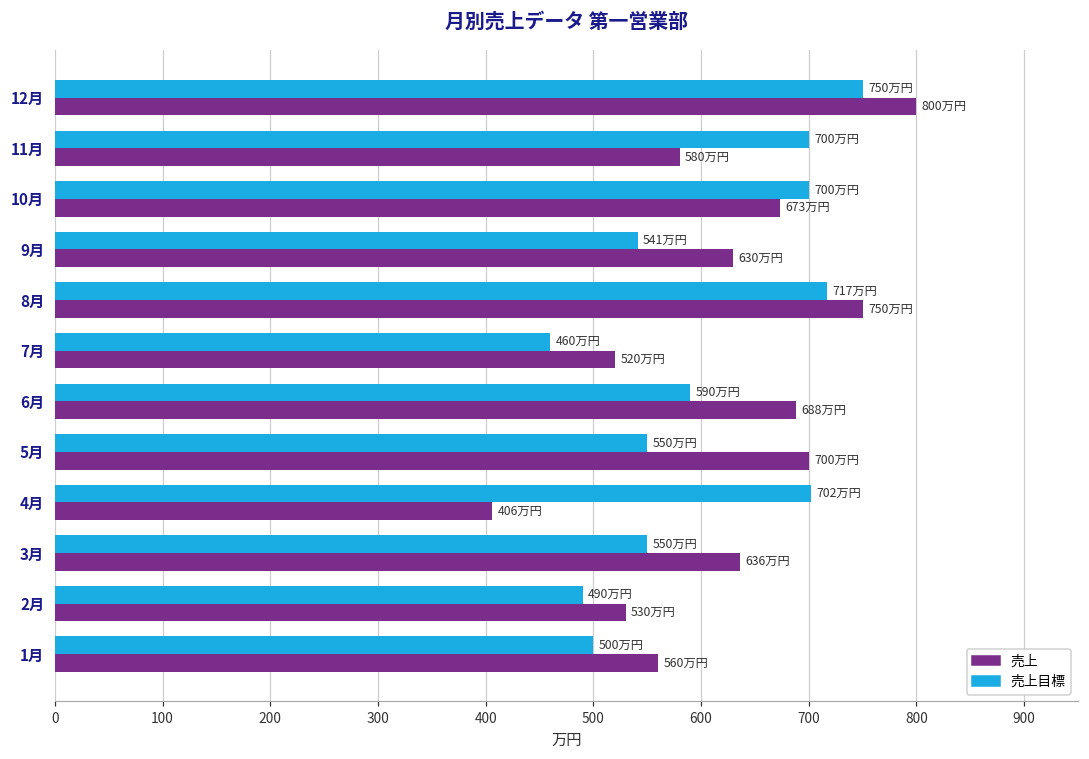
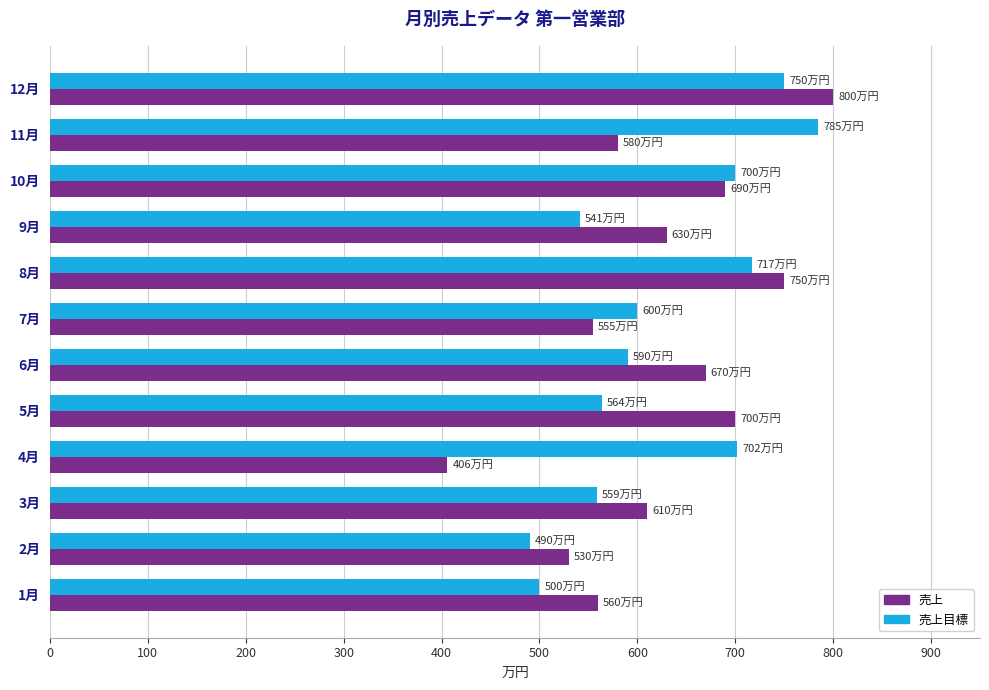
  {
    "売上": {
      "12月": 800,
      "11月": 580,
-     "10月": 673,
+     "10月": 690,
      "9月": 630,
      "8月": 750,
-     "7月": 520,
-     "6月": 688,
+     "7月": 555,
+     "6月": 670,
      "5月": 700,
      "4月": 406,
-     "3月": 636,
+     "3月": 610,
      "2月": 530,
      "1月": 560
    },
    "売上目標": {
      "12月": 750,
-     "11月": 700,
+     "11月": 785,
      "10月": 700,
      "9月": 541,
      "8月": 717,
-     "7月": 460,
+     "7月": 600,
      "6月": 590,
-     "5月": 550,
+     "5月": 564,
      "4月": 702,
-     "3月": 550,
+     "3月": 559,
      "2月": 490,
      "1月": 500
    }
  }
